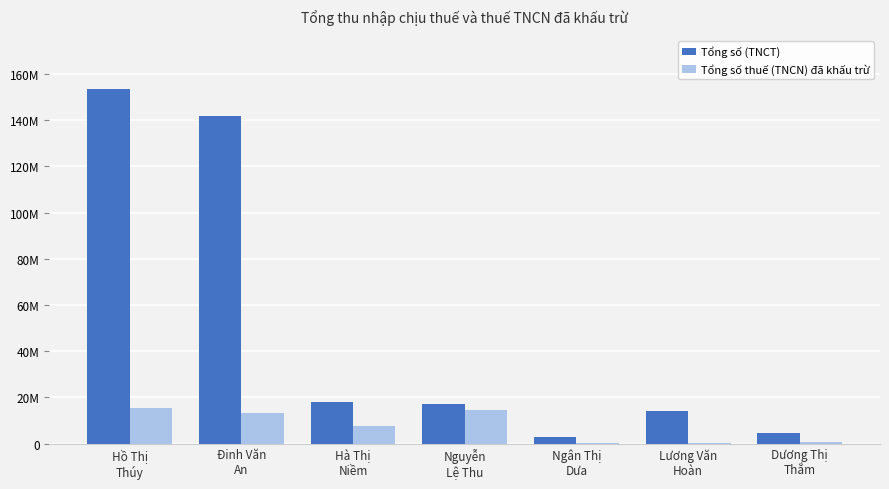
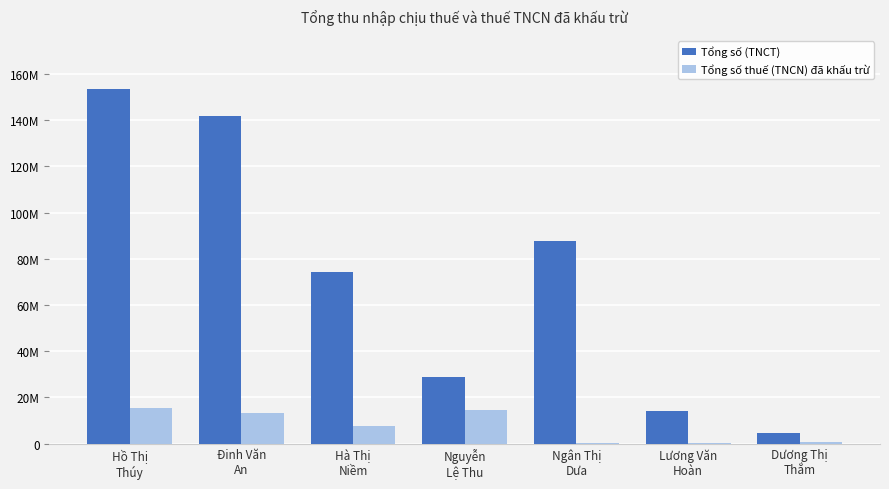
  {
    "Tổng số (TNCT)": {
      "Hồ Thị Thúy": 154000000,
      "Đinh Văn An": 142000000,
-     "Hà Thị Niềm": 18000000,
-     "Nguyễn Lệ Thu": 17000000,
-     "Ngân Thị Dưa": 3000000,
+     "Hà Thị Niềm": 74000000,
+     "Nguyễn Lệ Thu": 29000000,
+     "Ngân Thị Dưa": 88000000,
      "Lương Văn Hoàn": 14000000,
      "Dương Thị Thắm": 5000000
    },
    "Tổng số thuế (TNCN) đã khấu trừ": {
      "Hồ Thị Thúy": 15000000,
      "Đinh Văn An": 13000000,
      "Hà Thị Niềm": 7000000,
      "Nguyễn Lệ Thu": 14000000
    }
  }
